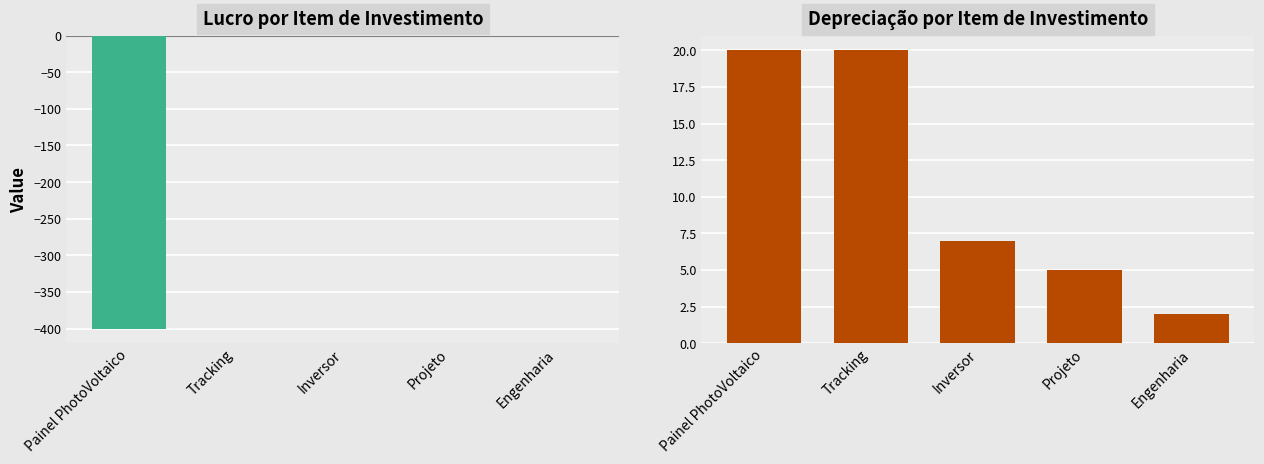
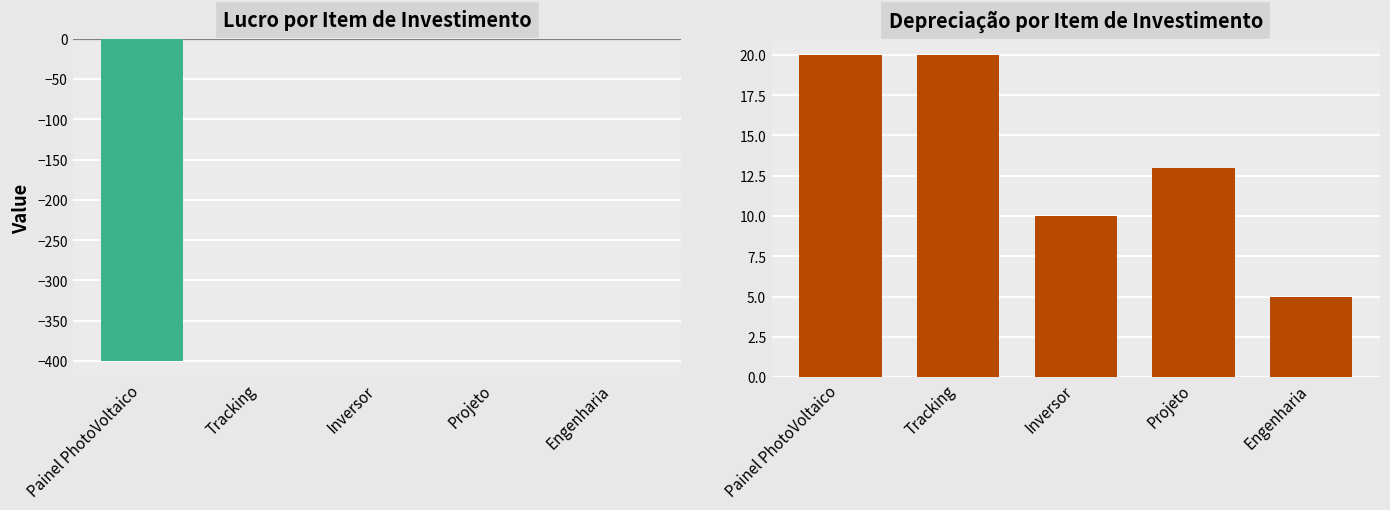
  {
    "Lucro por Item de Investimento": {
      "Painel PhotoVoltaico": -400,
      "Tracking": 0,
      "Inversor": 0,
      "Projeto": 0,
      "Engenharia": 0
    },
    "Depreciação por Item de Investimento": {
      "Painel PhotoVoltaico": 20,
      "Tracking": 20,
-     "Inversor": 7,
-     "Projeto": 5,
-     "Engenharia": 2
+     "Inversor": 10,
+     "Projeto": 13,
+     "Engenharia": 5
    }
  }
